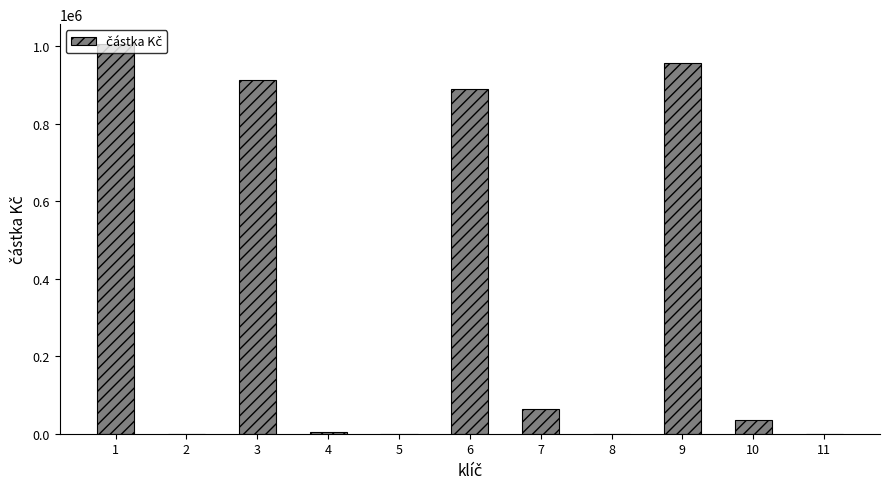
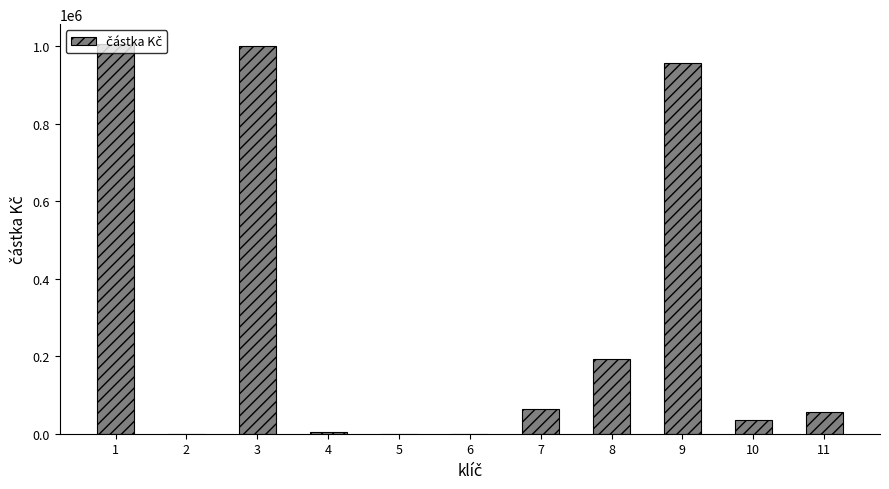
  {
    "2": 0,
-   "3": 910000,
+   "3": 1000000,
    "5": 0,
-   "6": 890000,
+   "6": 0,
    "7": 60000,
-   "8": 0,
+   "8": 190000,
    "9": 960000,
    "10": 30000,
-   "11": 0
+   "11": 60000
  }
